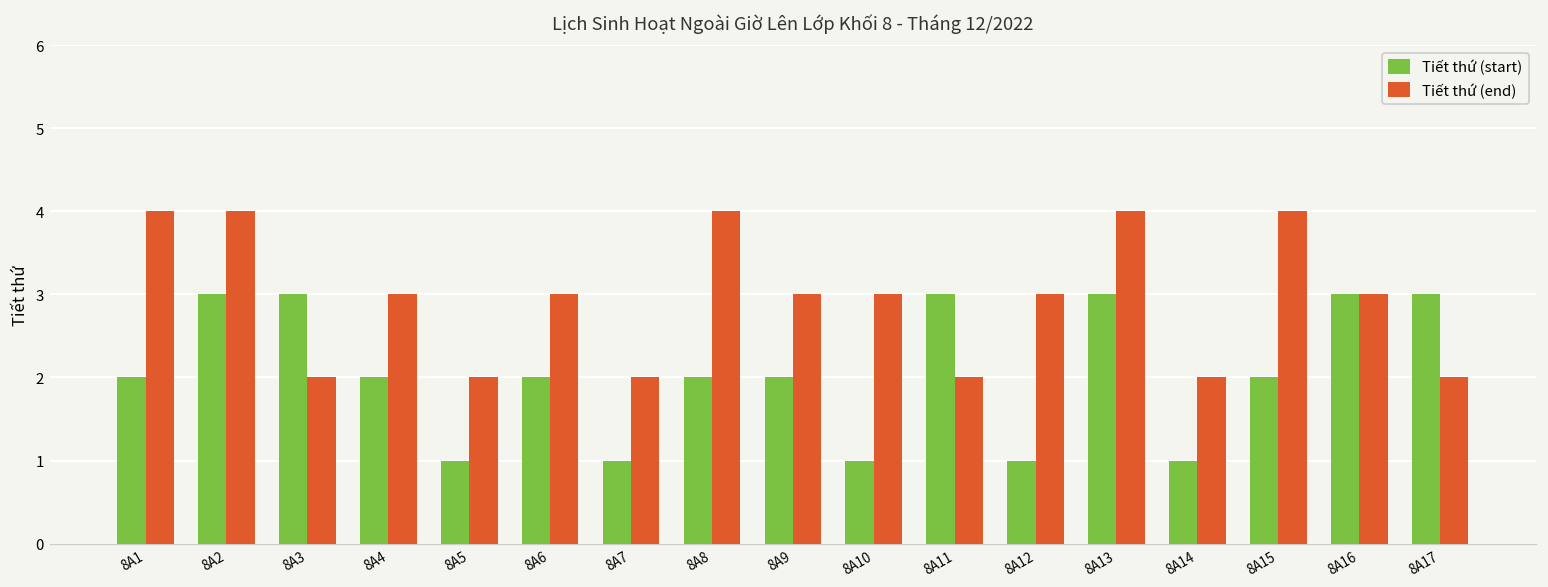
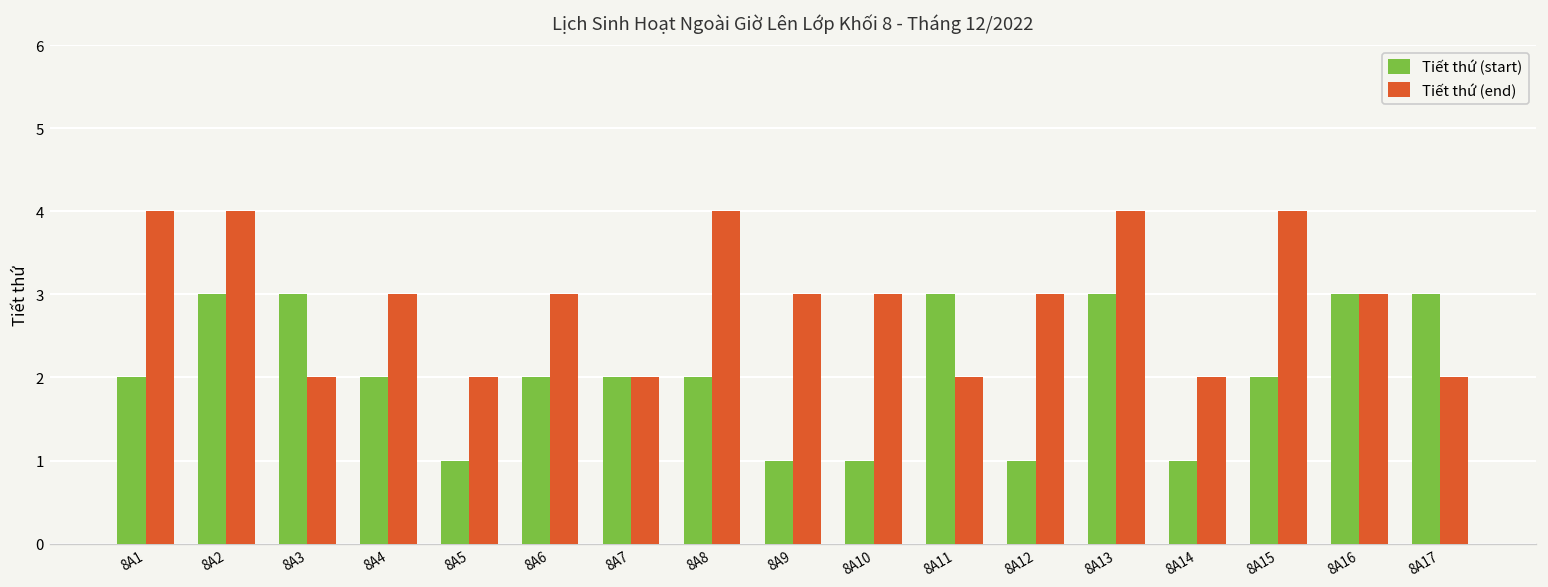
  {
    "Tiết thứ (start)": {
      "8A1": 2,
      "8A2": 3,
      "8A3": 3,
      "8A4": 2,
      "8A5": 1,
      "8A6": 2,
-     "8A7": 1,
+     "8A7": 2,
      "8A8": 2,
-     "8A9": 2,
+     "8A9": 1,
      "8A10": 1,
      "8A11": 3,
      "8A12": 1,
      "8A13": 3,
      "8A14": 1,
      "8A15": 2,
      "8A16": 3,
      "8A17": 3
    },
    "Tiết thứ (end)": {
      "8A1": 4,
      "8A2": 4,
      "8A3": 2,
      "8A4": 3,
      "8A5": 2,
      "8A6": 3,
      "8A7": 2,
      "8A8": 4,
      "8A9": 3,
      "8A10": 3,
      "8A11": 2,
      "8A12": 3,
      "8A13": 4,
      "8A14": 2,
      "8A15": 4,
      "8A16": 3,
      "8A17": 2
    }
  }
